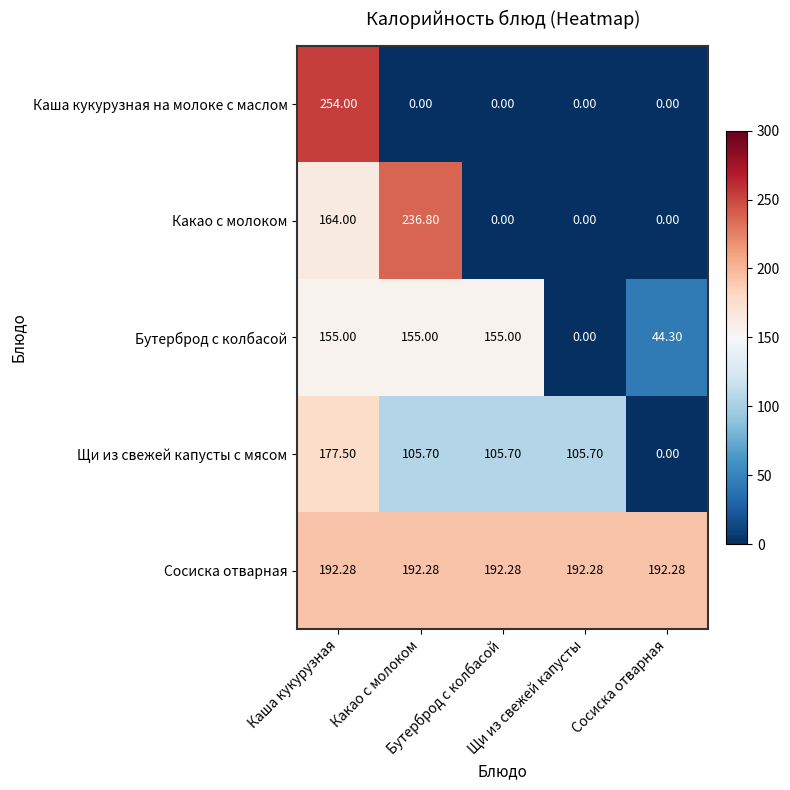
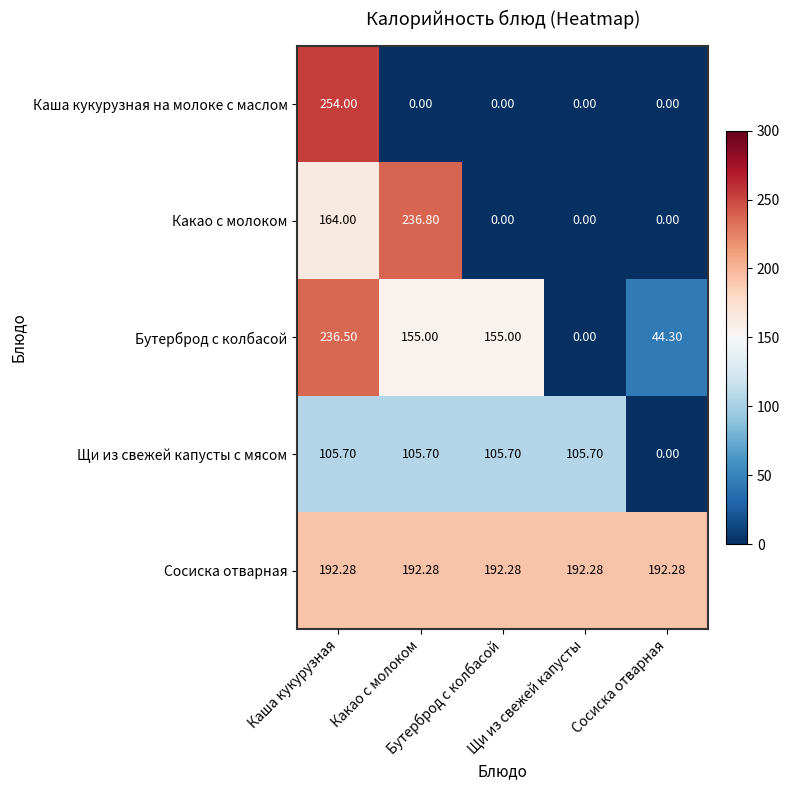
  {
    "Каша кукурузная на молоке с маслом": {
      "Каша кукурузная": 254.00,
      "Какао с молоком": 0.00,
      "Бутерброд с колбасой": 0.00,
      "Щи из свежей капусты": 0.00,
      "Сосиска отварная": 0.00
    },
    "Какао с молоком": {
      "Каша кукурузная": 164.00,
      "Какао с молоком": 236.80,
      "Бутерброд с колбасой": 0.00,
      "Щи из свежей капусты": 0.00,
      "Сосиска отварная": 0.00
    },
    "Бутерброд с колбасой": {
-     "Каша кукурузная": 155.00,
+     "Каша кукурузная": 236.50,
      "Какао с молоком": 155.00,
      "Бутерброд с колбасой": 155.00,
      "Щи из свежей капусты": 0.00,
      "Сосиска отварная": 44.30
    },
    "Щи из свежей капусты с мясом": {
-     "Каша кукурузная": 177.50,
+     "Каша кукурузная": 105.70,
      "Какао с молоком": 105.70,
      "Бутерброд с колбасой": 105.70,
      "Щи из свежей капусты": 105.70,
      "Сосиска отварная": 0.00
    },
    "Сосиска отварная": {
      "Каша кукурузная": 192.28,
      "Какао с молоком": 192.28,
      "Бутерброд с колбасой": 192.28,
      "Щи из свежей капусты": 192.28,
      "Сосиска отварная": 192.28
    }
  }
